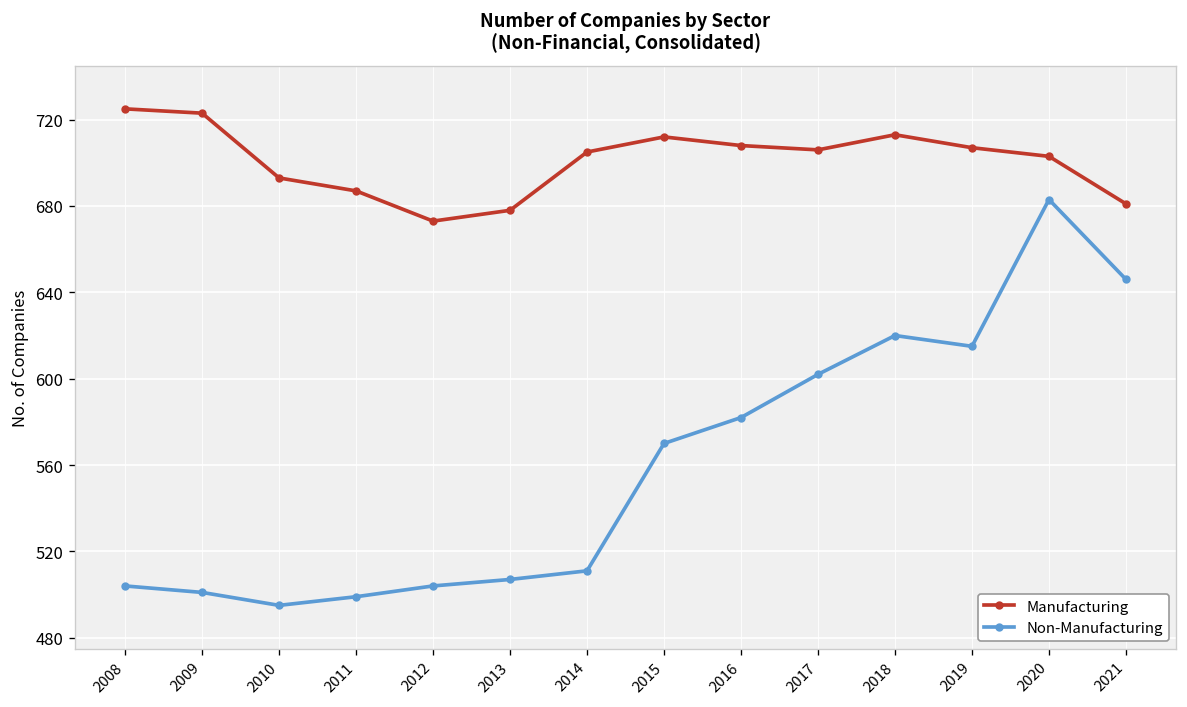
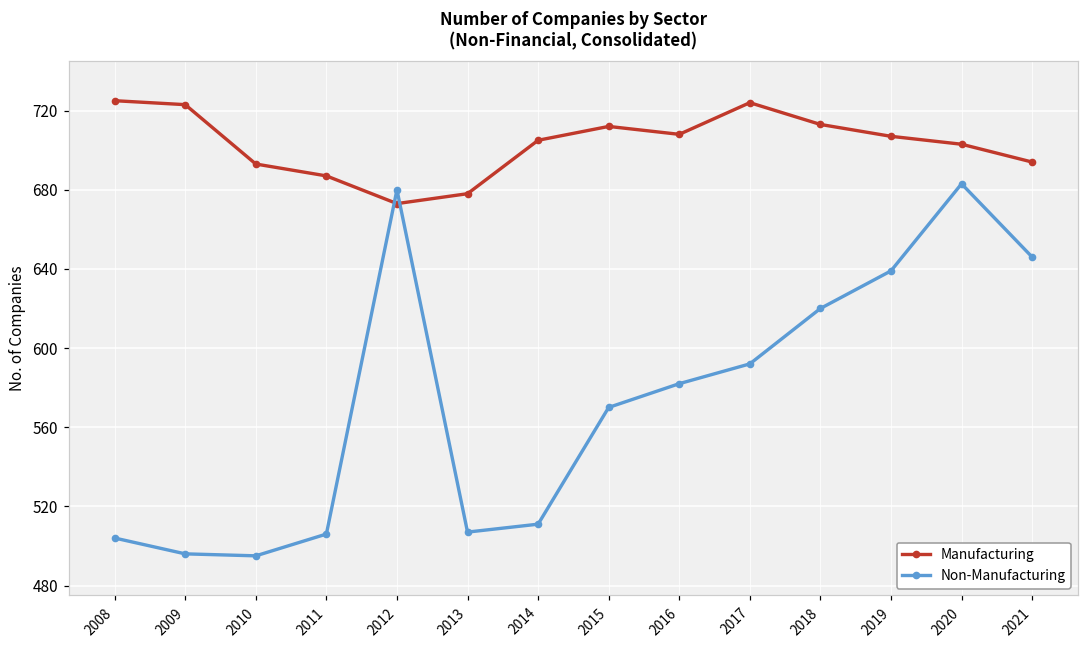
  {
    "Manufacturing": {
      "2008": 725,
      "2009": 723,
      "2010": 693,
      "2011": 687,
      "2012": 673,
      "2013": 678,
      "2014": 705,
      "2015": 712,
      "2016": 708,
-     "2017": 706,
+     "2017": 724,
      "2018": 713,
      "2019": 707,
      "2020": 703,
-     "2021": 681
+     "2021": 694
    },
    "Non-Manufacturing": {
      "2008": 504,
-     "2009": 501,
+     "2009": 496,
      "2010": 495,
-     "2011": 499,
-     "2012": 504,
+     "2011": 506,
+     "2012": 680,
      "2013": 507,
      "2014": 511,
      "2015": 570,
      "2016": 582,
-     "2017": 602,
+     "2017": 592,
      "2018": 620,
-     "2019": 615,
+     "2019": 639,
      "2020": 683,
      "2021": 646
    }
  }
